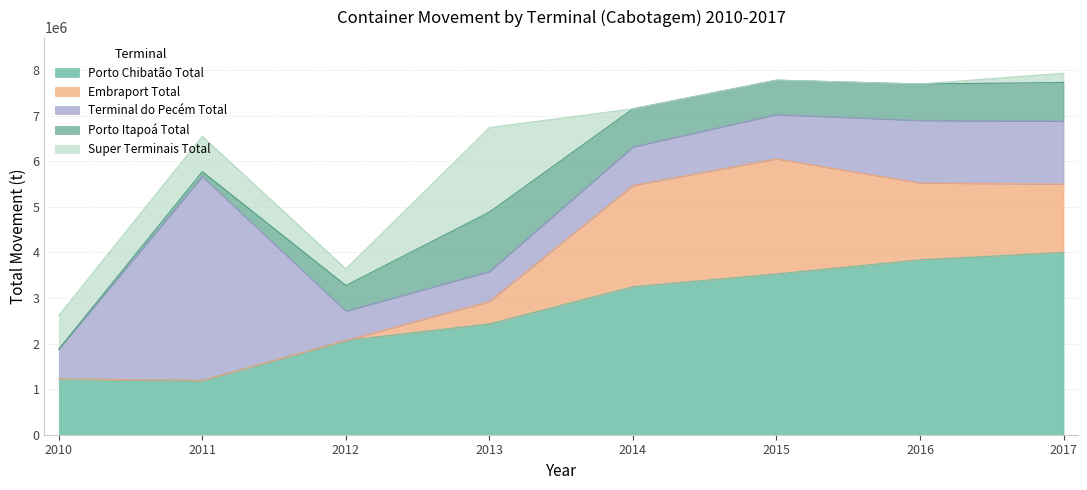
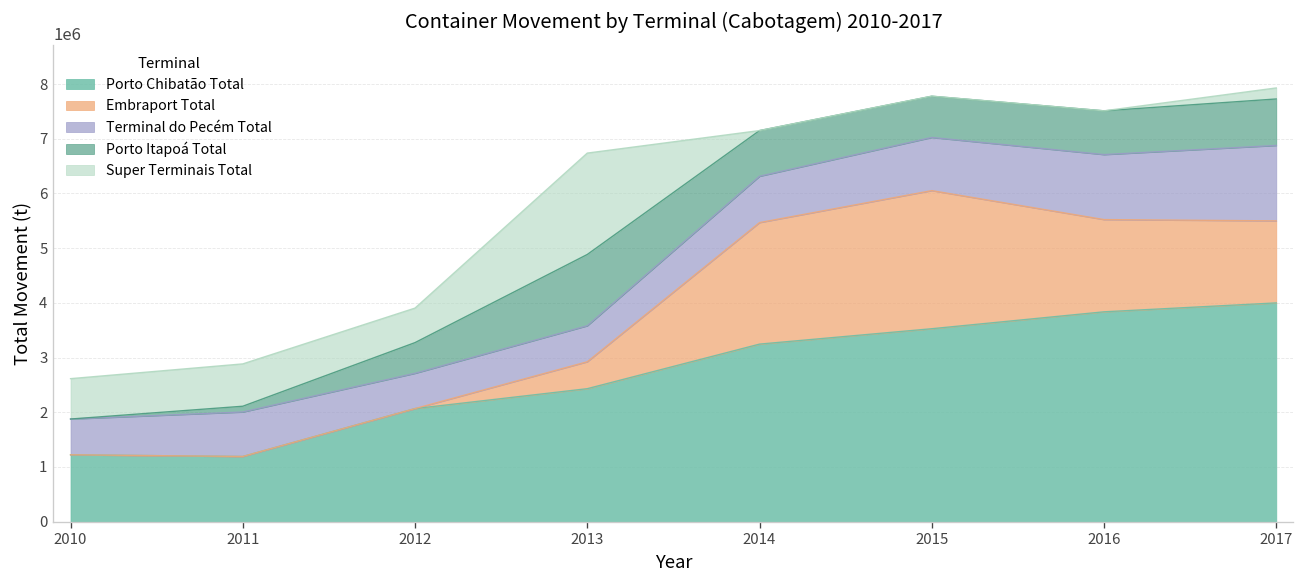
  {
    "Embraport Total": {
      "2013": 500000,
      "2014": 2200000,
      "2015": 2500000,
      "2016": 1700000,
      "2017": 1500000
    },
    "Terminal do Pecém Total": {
-     "2011": 4500000,
+     "2011": 800000,
      "2012": 600000,
      "2013": 700000,
      "2014": 800000,
      "2015": 1000000,
-     "2016": 1400000,
+     "2016": 1200000,
      "2017": 1400000
    },
    "Super Terminais Total": {
      "2010": 700000,
      "2011": 800000,
-     "2012": 400000,
+     "2012": 600000,
      "2013": 1900000,
      "2017": 200000
    }
  }
